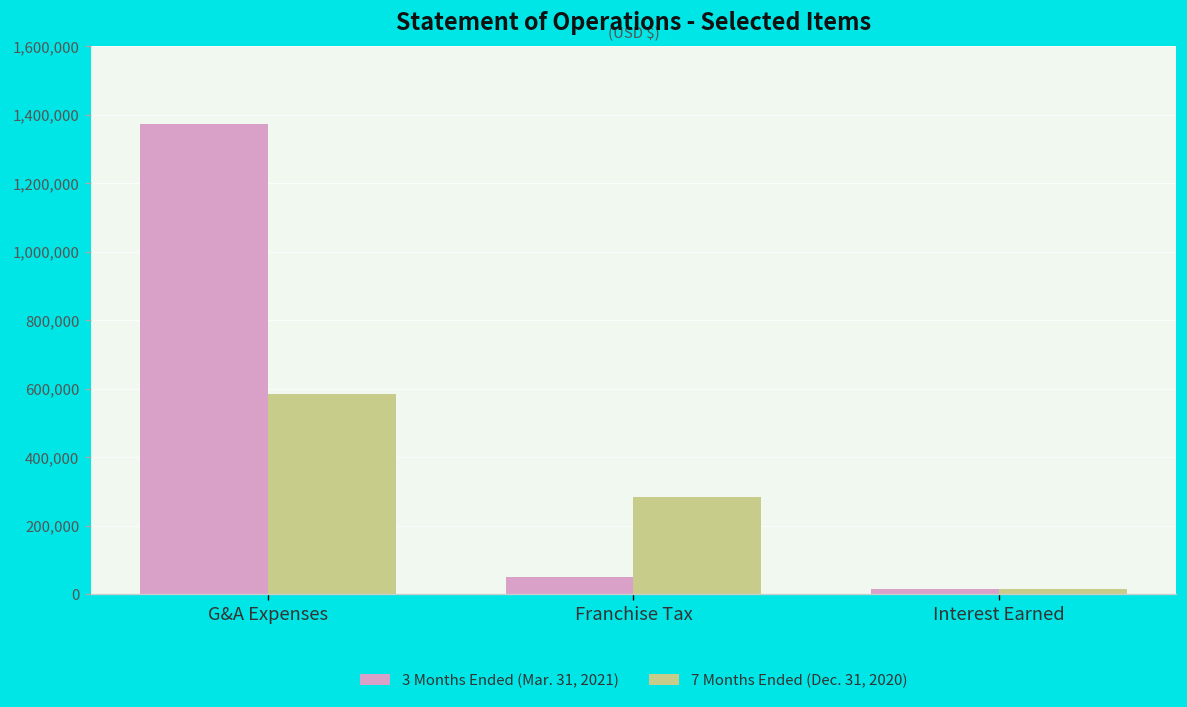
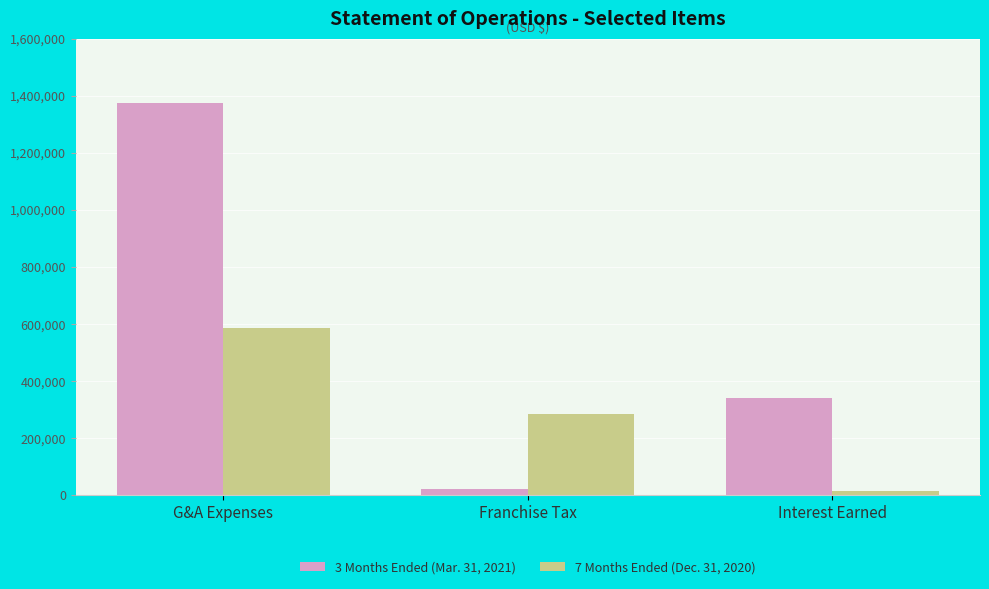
  {
    "3 Months Ended (Mar. 31, 2021)": {
      "G&A Expenses": "1,370,000",
-     "Franchise Tax": "50,000",
-     "Interest Earned": "10,000"
+     "Franchise Tax": "20,000",
+     "Interest Earned": "340,000"
    },
    "7 Months Ended (Dec. 31, 2020)": {
      "G&A Expenses": "590,000",
      "Franchise Tax": "280,000",
      "Interest Earned": "10,000"
    }
  }
